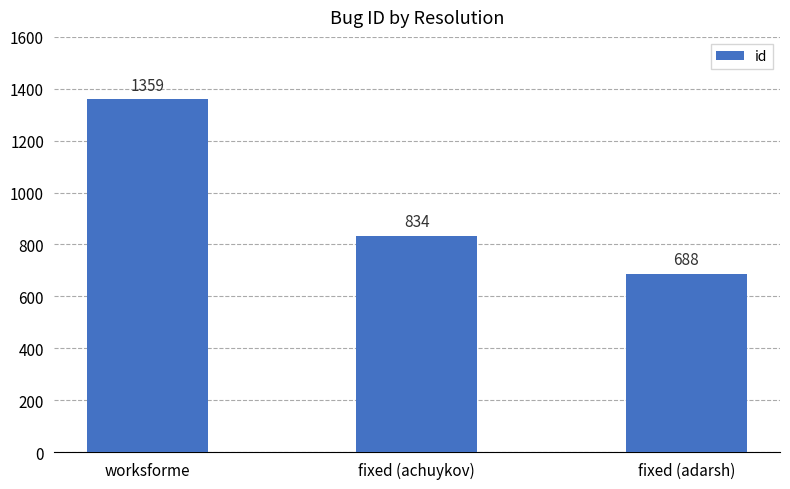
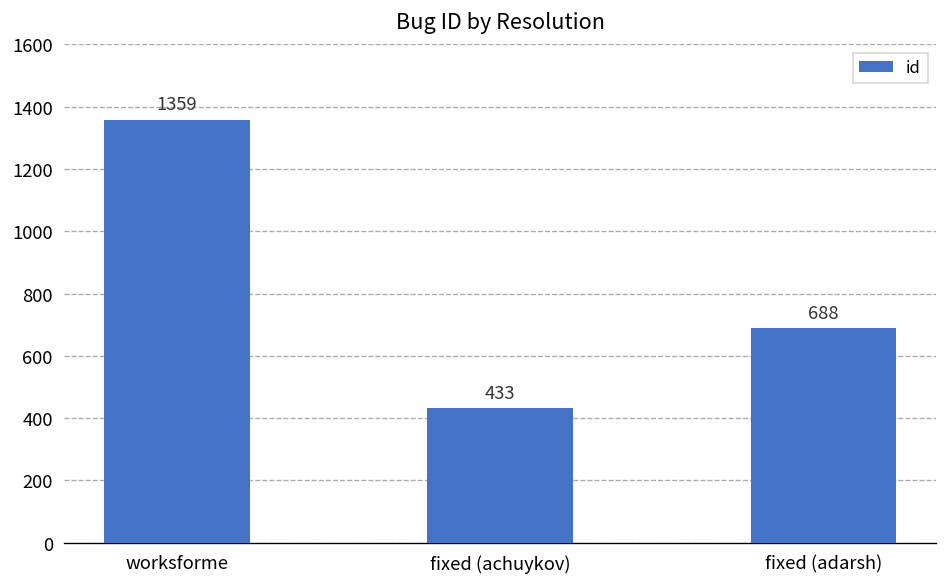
  {
    "worksforme": 1359,
-   "fixed (achuykov)": 834,
+   "fixed (achuykov)": 433,
    "fixed (adarsh)": 688
  }
